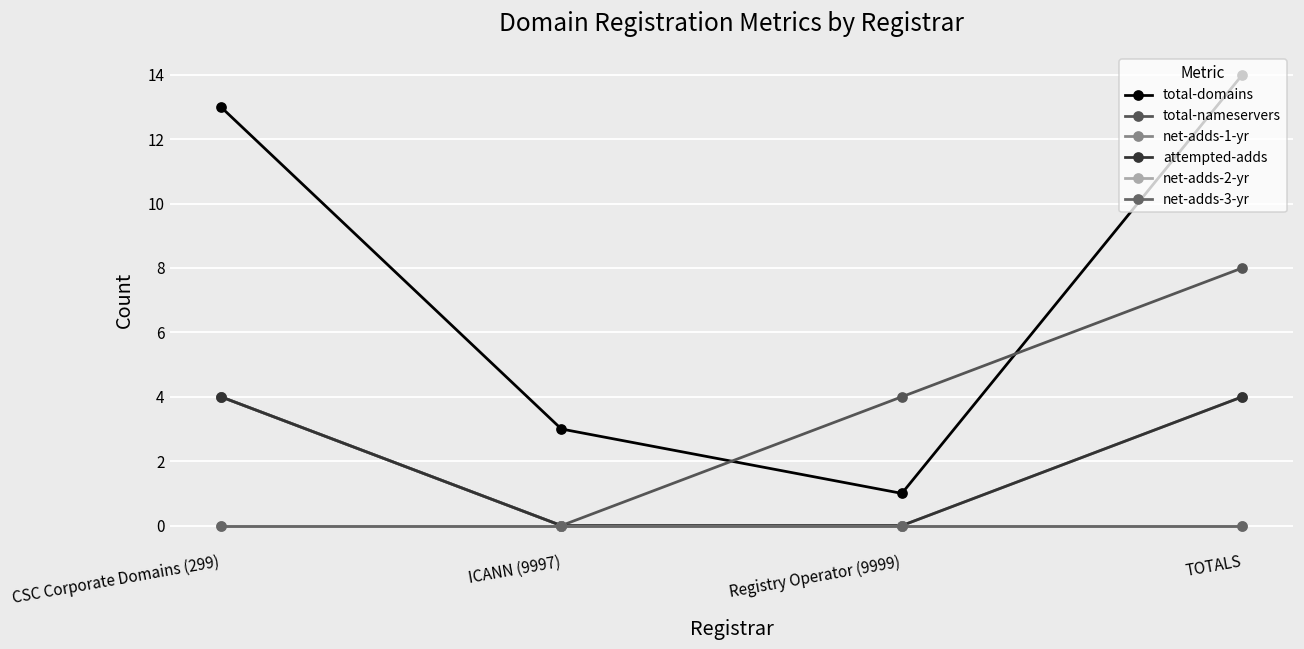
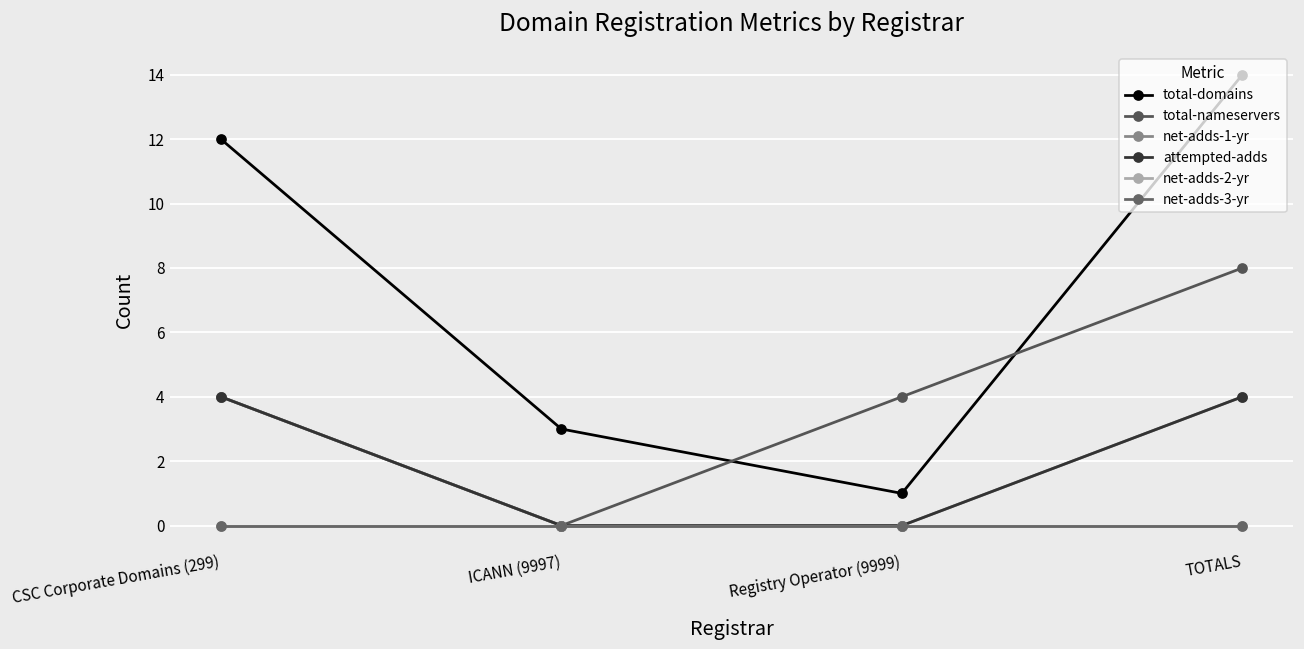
  {
    "total-domains": {
-     "CSC Corporate Domains (299)": 13,
+     "CSC Corporate Domains (299)": 12,
      "ICANN (9997)": 3,
      "Registry Operator (9999)": 1
    }
  }
